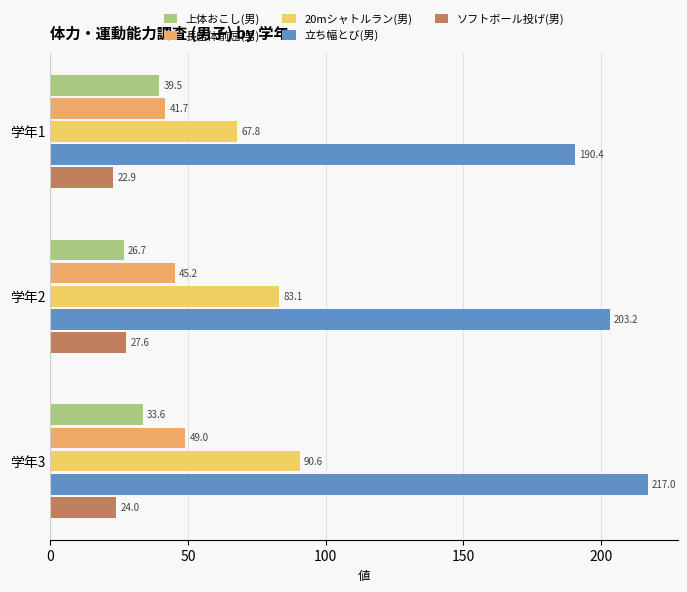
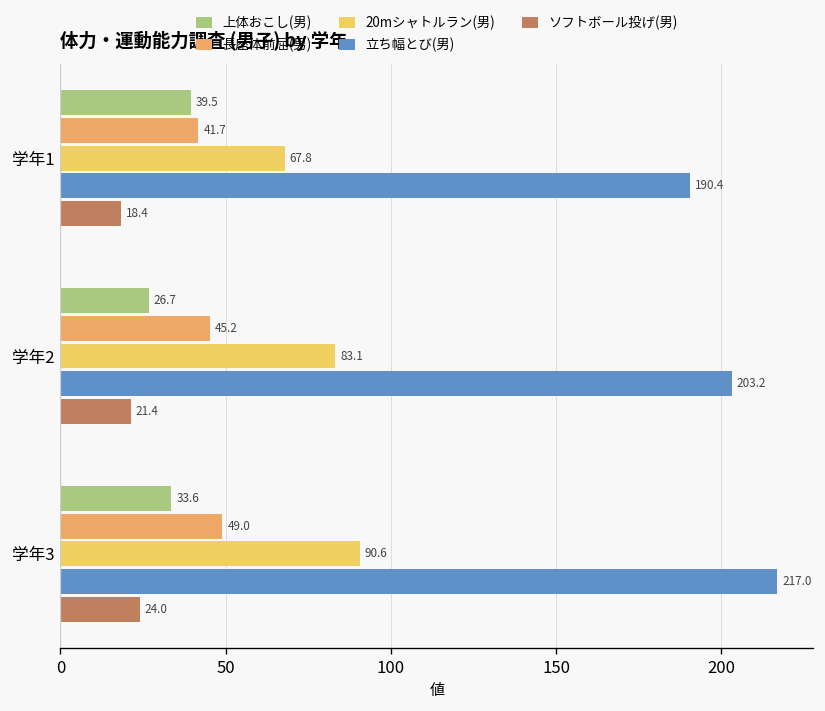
  {
    "上体おこし(男)": {
      "学年1": 39.5,
      "学年2": 26.7,
      "学年3": 33.6
    },
    "立ち幅とび(男)": {
      "学年1": 190.4,
      "学年2": 203.2,
      "学年3": 217.0
    },
    "ソフトボール投げ(男)": {
-     "学年1": 22.9,
-     "学年2": 27.6,
+     "学年1": 18.4,
+     "学年2": 21.4,
      "学年3": 24.0
    }
  }
